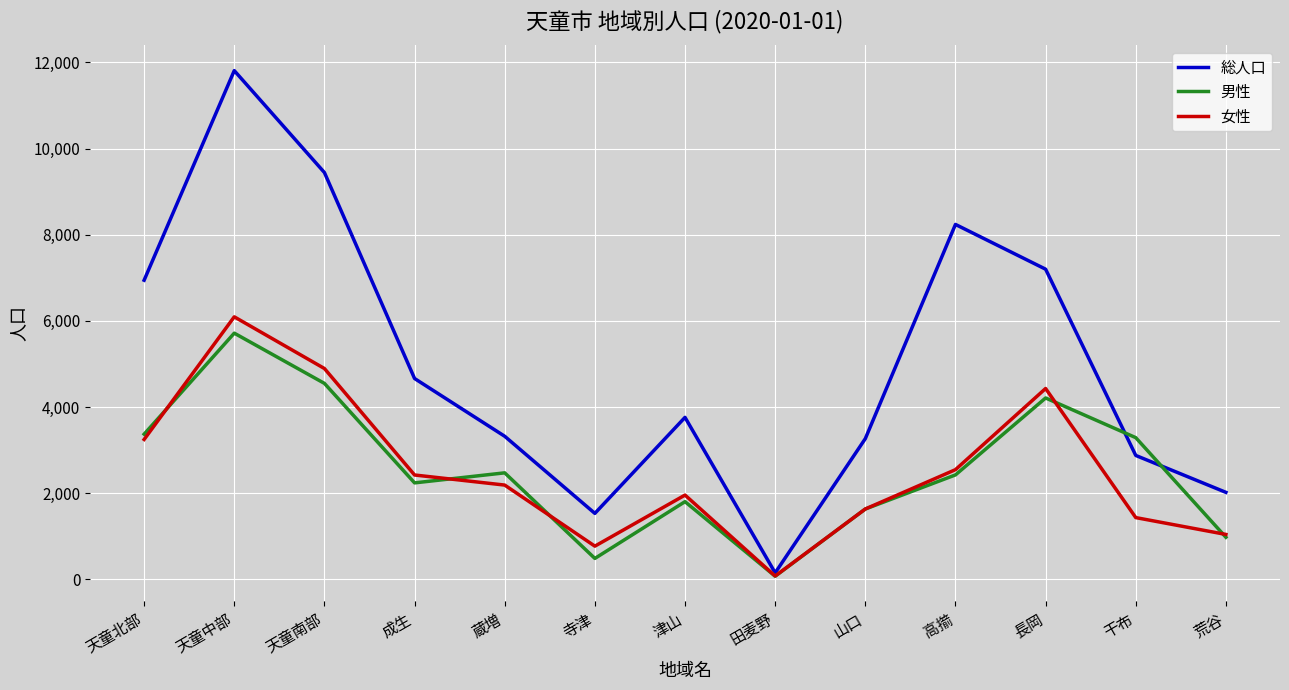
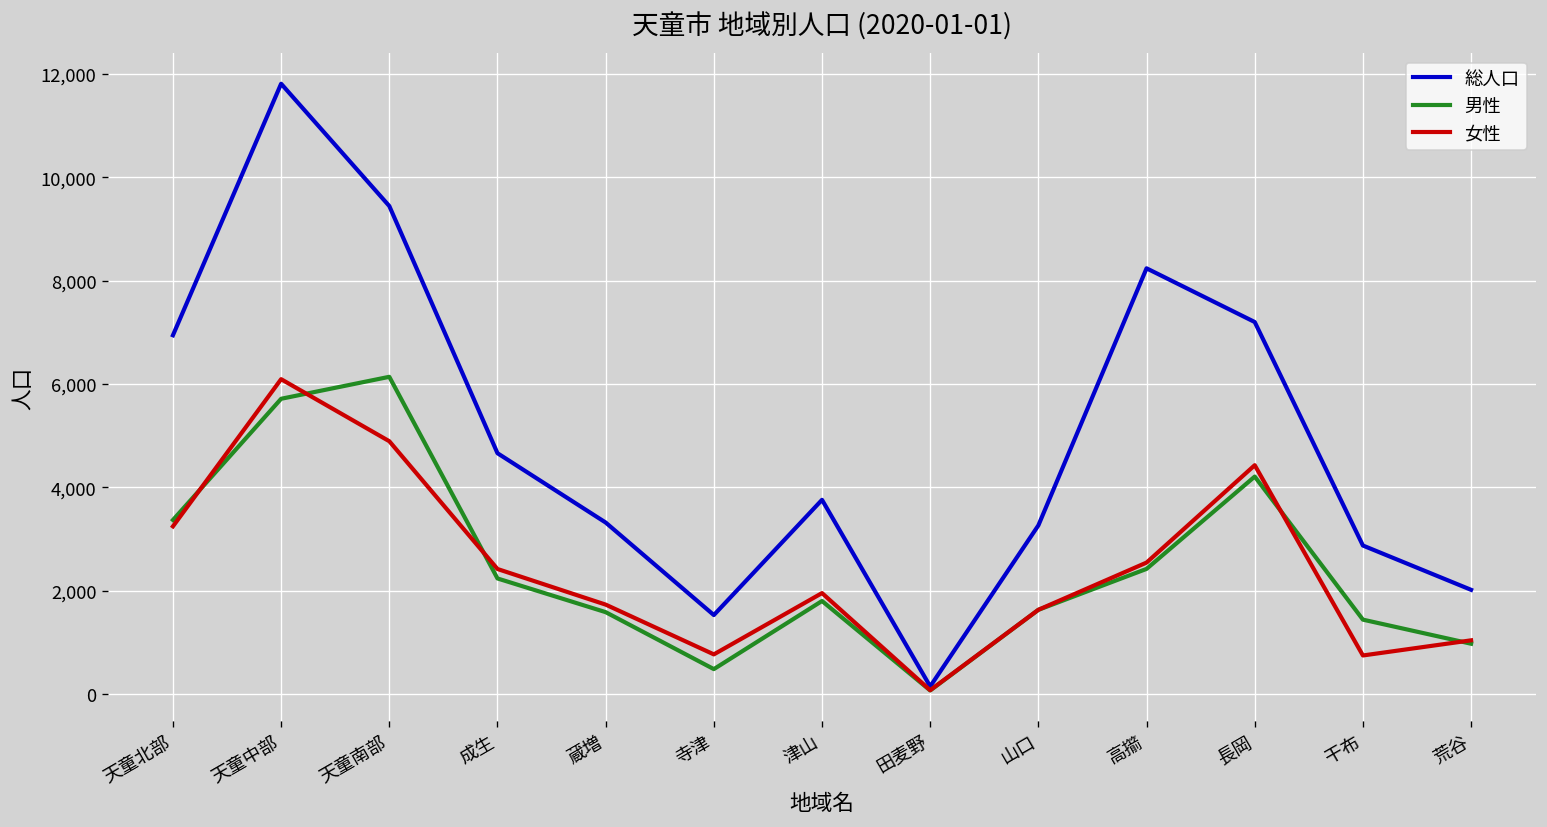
  {
    "総人口": {
      "天童北部": "6,900",
      "天童中部": "11,800",
      "天童南部": "9,400",
      "成生": "4,700",
      "蔵増": "3,300",
      "寺津": "1,500",
      "津山": "3,800",
      "田麦野": "200",
      "山口": "3,300",
      "高擶": "8,200",
      "長岡": "7,200",
      "干布": "2,900",
      "荒谷": "2,000"
    },
    "男性": {
      "天童北部": "3,400",
      "天童中部": "5,700",
-     "天童南部": "4,600",
+     "天童南部": "6,100",
      "成生": "2,200",
-     "蔵増": "2,500",
+     "蔵増": "1,600",
      "寺津": "500",
      "津山": "1,800",
      "高擶": "2,400",
      "長岡": "4,200",
-     "干布": "3,300",
+     "干布": "1,400",
      "荒谷": "1,000"
    },
    "女性": {
      "天童北部": "3,200",
      "天童中部": "6,100",
      "天童南部": "4,900",
      "成生": "2,400",
-     "蔵増": "2,200",
+     "蔵増": "1,700",
      "寺津": "800",
      "津山": "2,000",
      "高擶": "2,500",
      "長岡": "4,400",
-     "干布": "1,400",
+     "干布": "800",
      "荒谷": "1,000"
    }
  }
